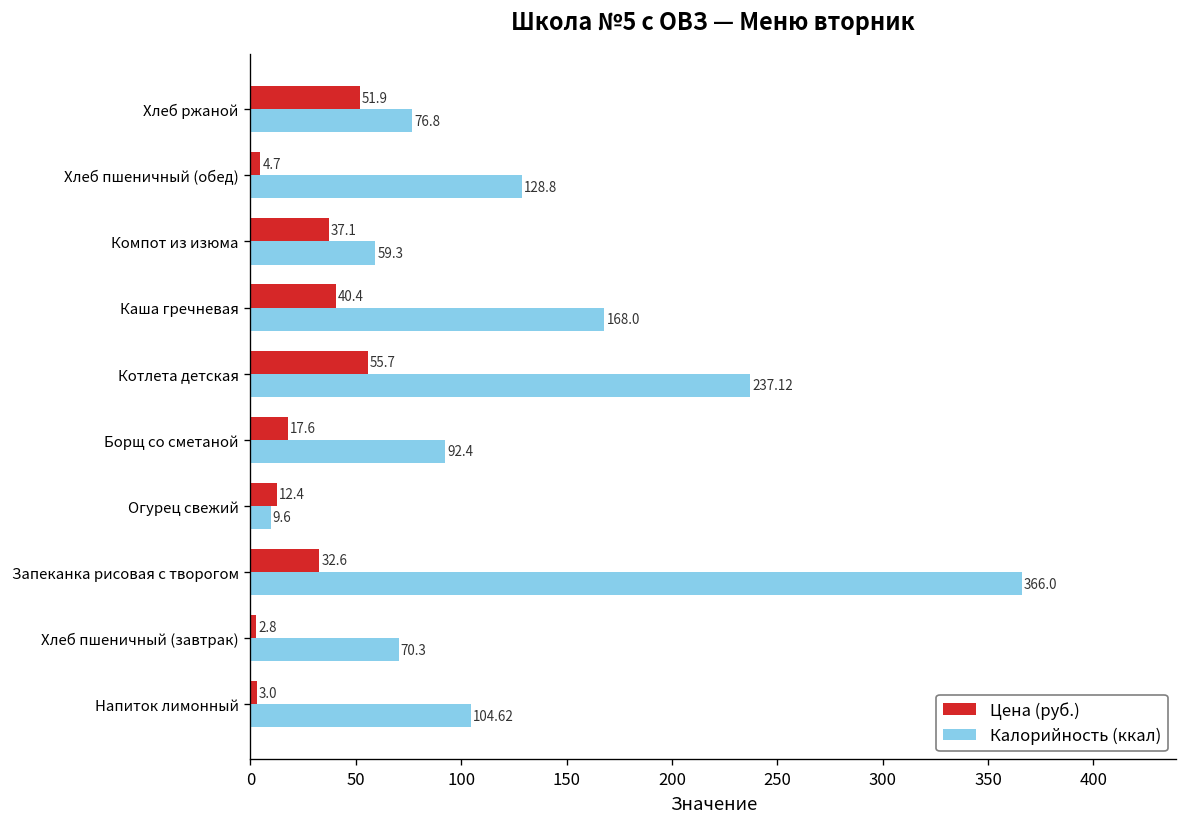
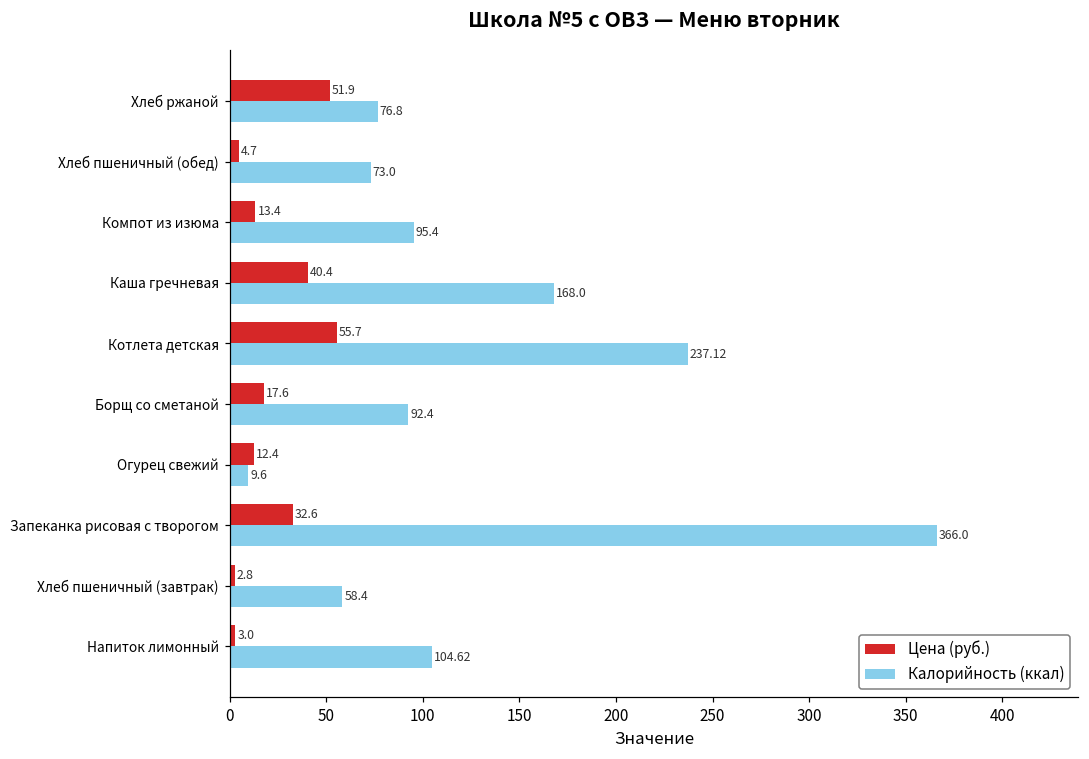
  {
    "Цена (руб.)": {
      "Хлеб ржаной": 51.9,
      "Хлеб пшеничный (обед)": 4.7,
-     "Компот из изюма": 37.1,
+     "Компот из изюма": 13.4,
      "Каша гречневая": 40.4,
      "Котлета детская": 55.7,
      "Борщ со сметаной": 17.6,
      "Огурец свежий": 12.4,
      "Запеканка рисовая с творогом": 32.6,
      "Хлеб пшеничный (завтрак)": 2.8,
      "Напиток лимонный": 3.0
    },
    "Калорийность (ккал)": {
      "Хлеб ржаной": 76.8,
-     "Хлеб пшеничный (обед)": 128.8,
-     "Компот из изюма": 59.3,
+     "Хлеб пшеничный (обед)": 73.0,
+     "Компот из изюма": 95.4,
      "Каша гречневая": 168.0,
      "Котлета детская": 237.12,
      "Борщ со сметаной": 92.4,
      "Огурец свежий": 9.6,
      "Запеканка рисовая с творогом": 366.0,
-     "Хлеб пшеничный (завтрак)": 70.3,
+     "Хлеб пшеничный (завтрак)": 58.4,
      "Напиток лимонный": 104.62
    }
  }
